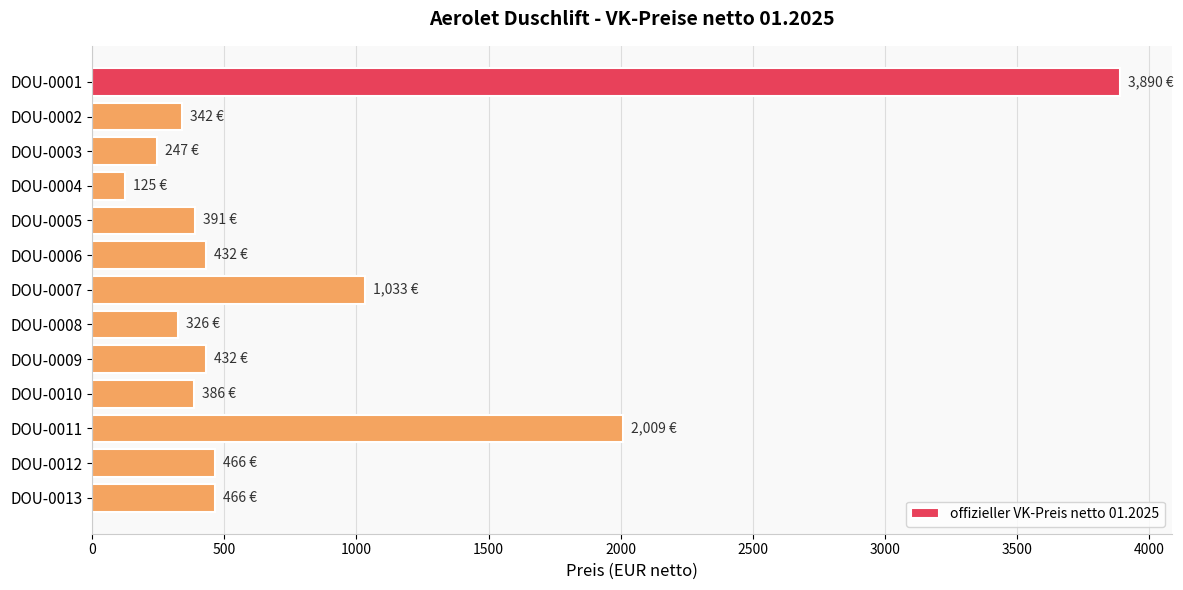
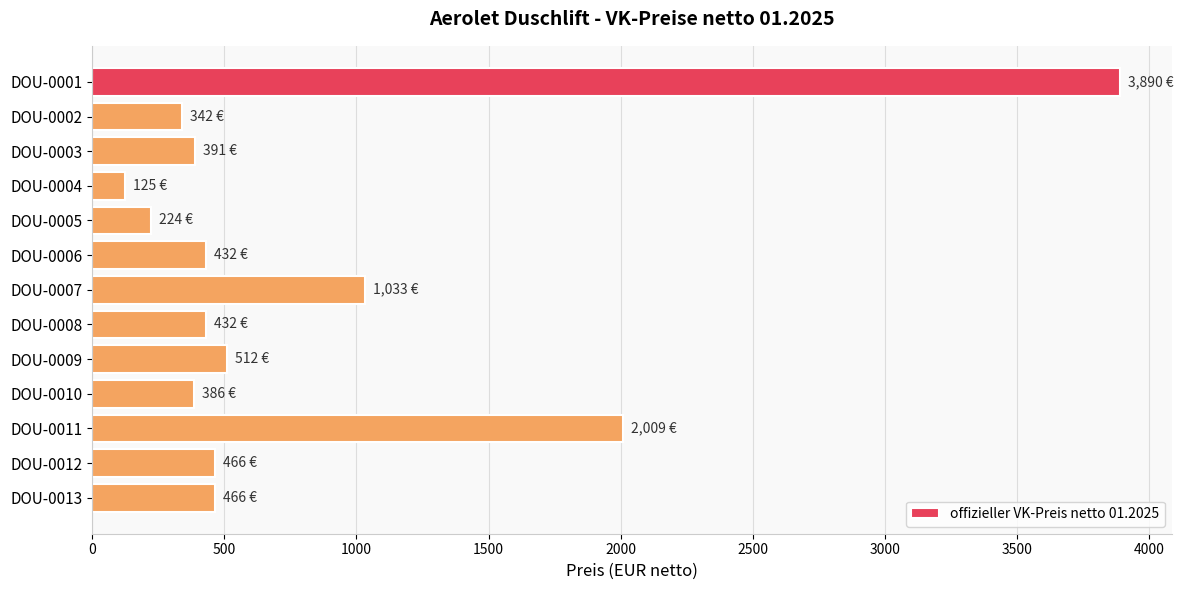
  {
    "DOU-0001": "3,890",
    "DOU-0002": "342",
-   "DOU-0003": "247",
+   "DOU-0003": "391",
    "DOU-0004": "125",
-   "DOU-0005": "391",
+   "DOU-0005": "224",
    "DOU-0006": "432",
    "DOU-0007": "1,033",
-   "DOU-0008": "326",
-   "DOU-0009": "432",
+   "DOU-0008": "432",
+   "DOU-0009": "512",
    "DOU-0010": "386",
    "DOU-0011": "2,009",
    "DOU-0012": "466",
    "DOU-0013": "466"
  }
